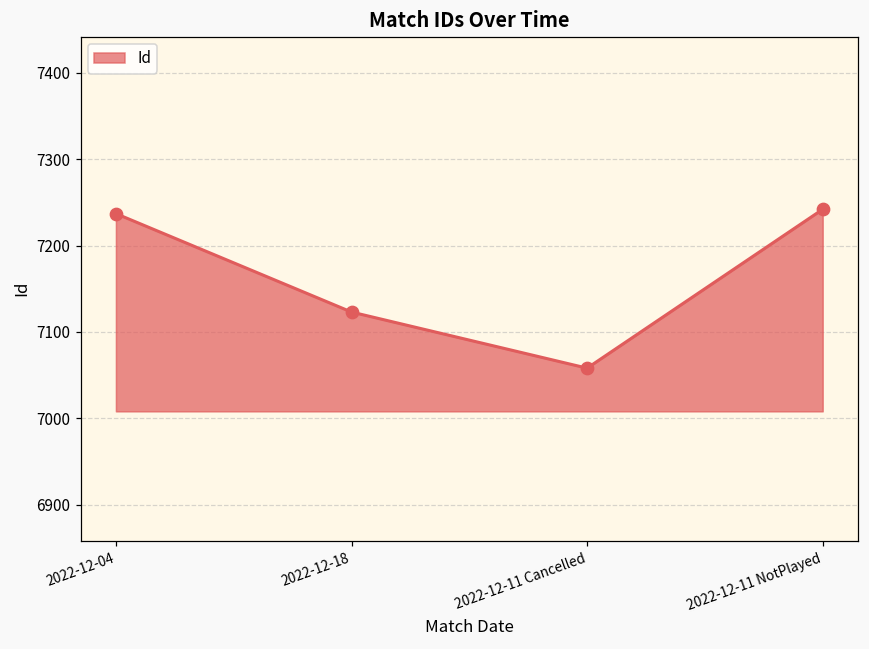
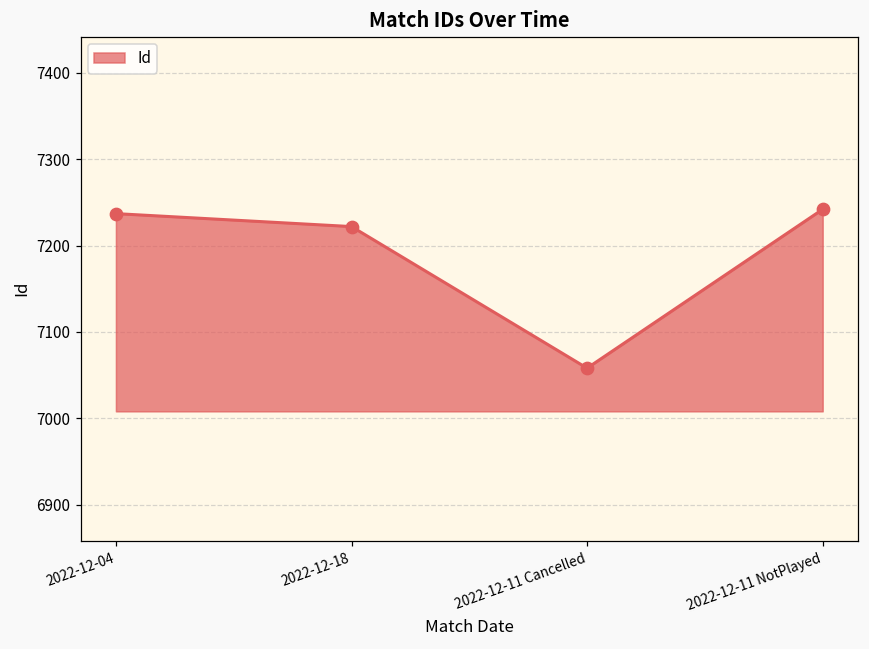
  {
    "2022-12-04": 7240,
-   "2022-12-18": 7120,
+   "2022-12-18": 7220,
    "2022-12-11 Cancelled": 7060,
    "2022-12-11 NotPlayed": 7240
  }
